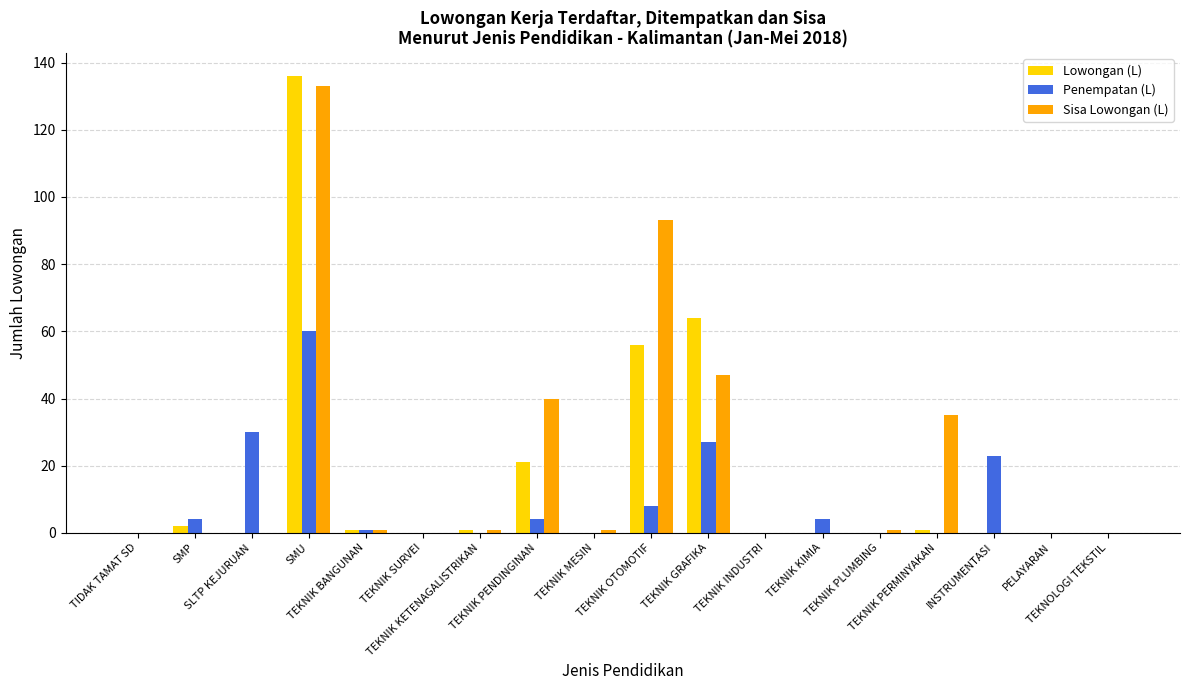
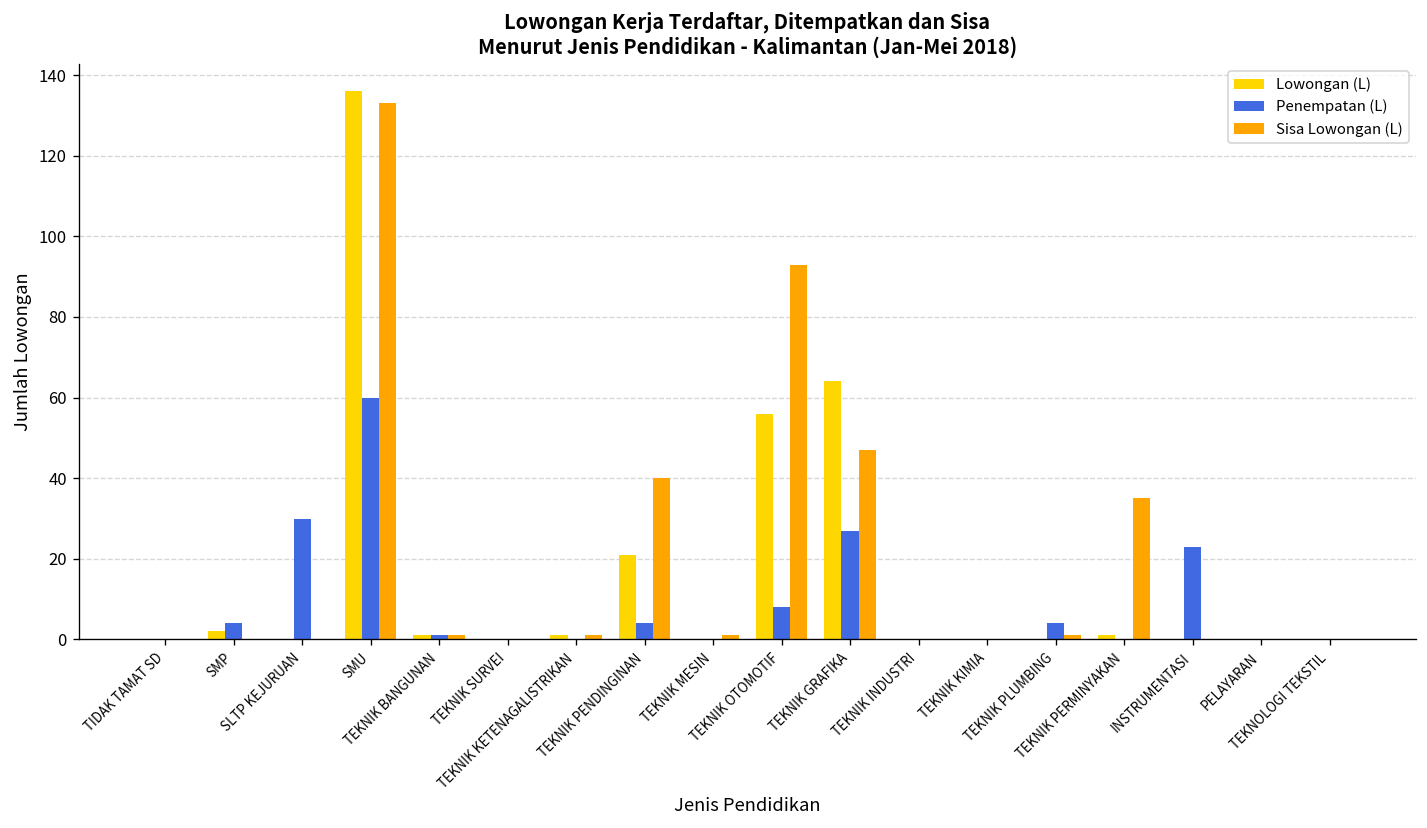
  {
    "Penempatan (L)": {
      "TIDAK TAMAT SD": 0,
      "SMP": 4,
      "SLTP KEJURUAN": 30,
      "SMU": 60,
      "TEKNIK BANGUNAN": 1,
      "TEKNIK SURVEI": 0,
      "TEKNIK KETENAGALISTRIKAN": 0,
      "TEKNIK PENDINGINAN": 4,
      "TEKNIK MESIN": 0,
      "TEKNIK OTOMOTIF": 8,
      "TEKNIK GRAFIKA": 27,
      "TEKNIK INDUSTRI": 0,
-     "TEKNIK KIMIA": 4,
-     "TEKNIK PLUMBING": 0,
+     "TEKNIK KIMIA": 0,
+     "TEKNIK PLUMBING": 4,
      "TEKNIK PERMINYAKAN": 0,
      "INSTRUMENTASI": 23,
      "PELAYARAN": 0,
      "TEKNOLOGI TEKSTIL": 0
    }
  }
